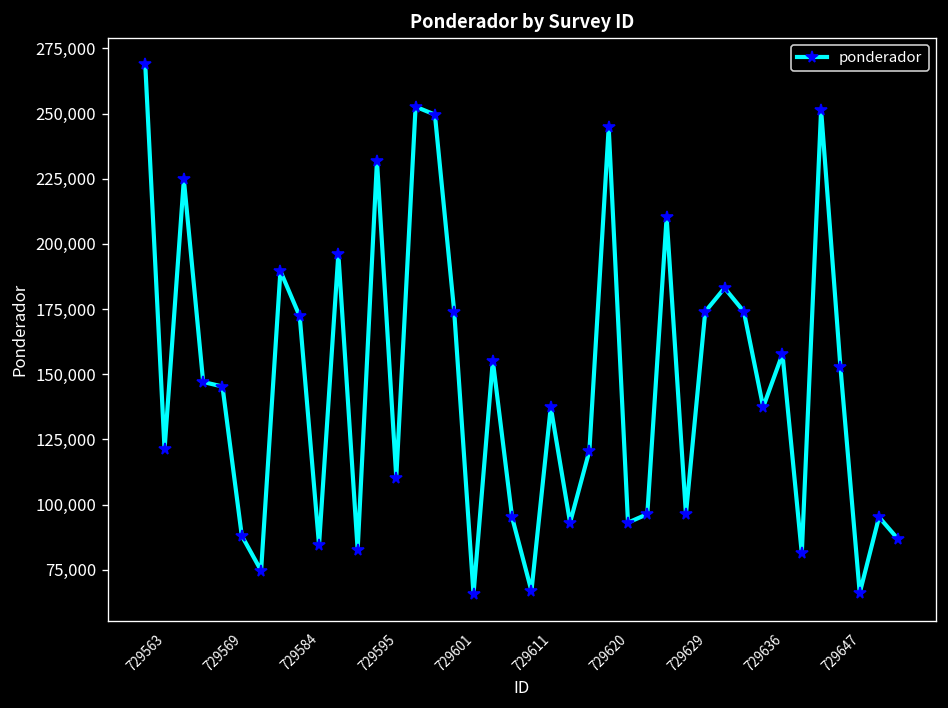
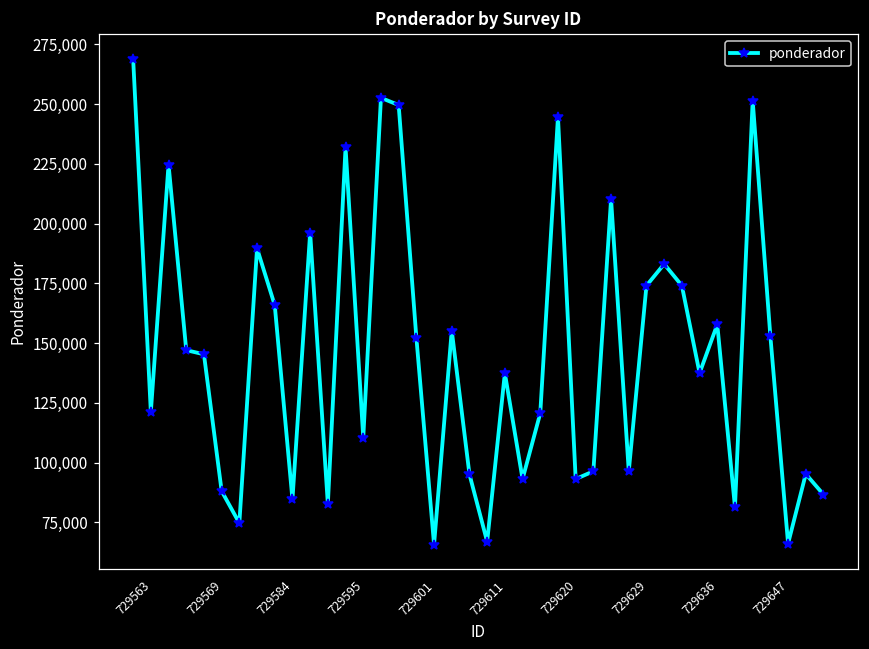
  {
    "729563": "269,000",
    "729569": "145,000",
-   "729584": "172,000",
+   "729584": "166,000",
    "729595": "232,000",
-   "729601": "174,000",
+   "729601": "152,000",
    "729611": "67,000",
    "729620": "245,000",
    "729629": "96,000",
    "729636": "137,000",
    "729647": "153,000"
  }
